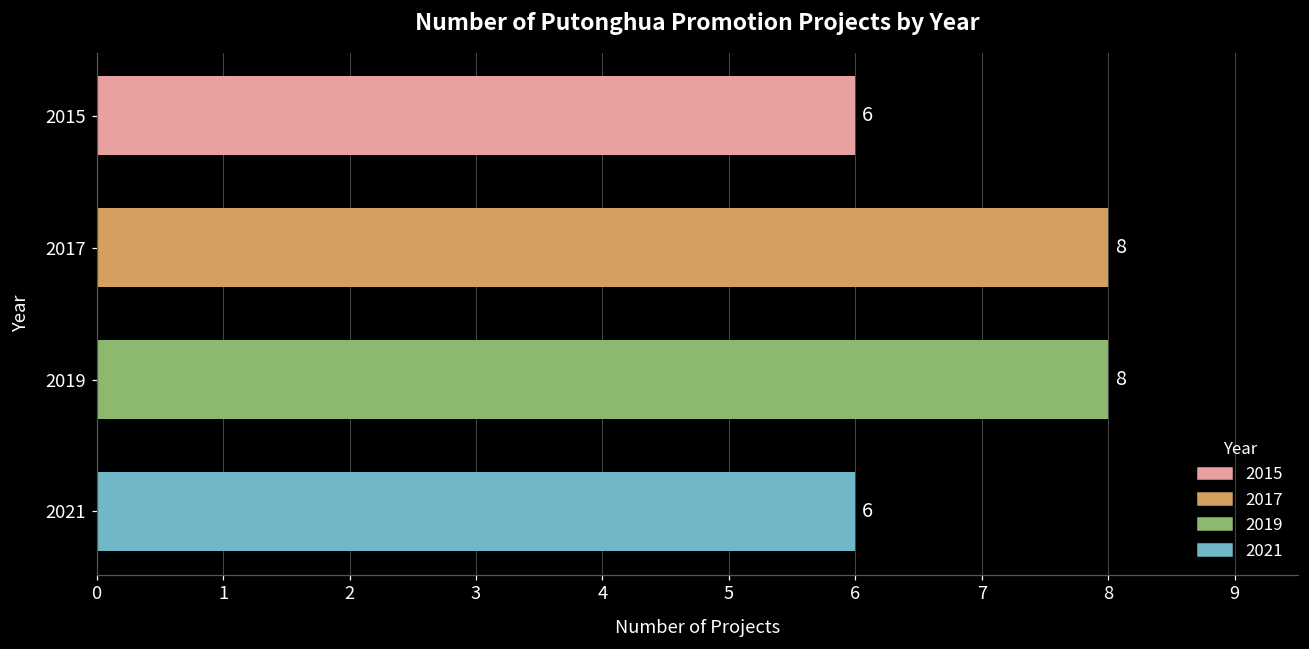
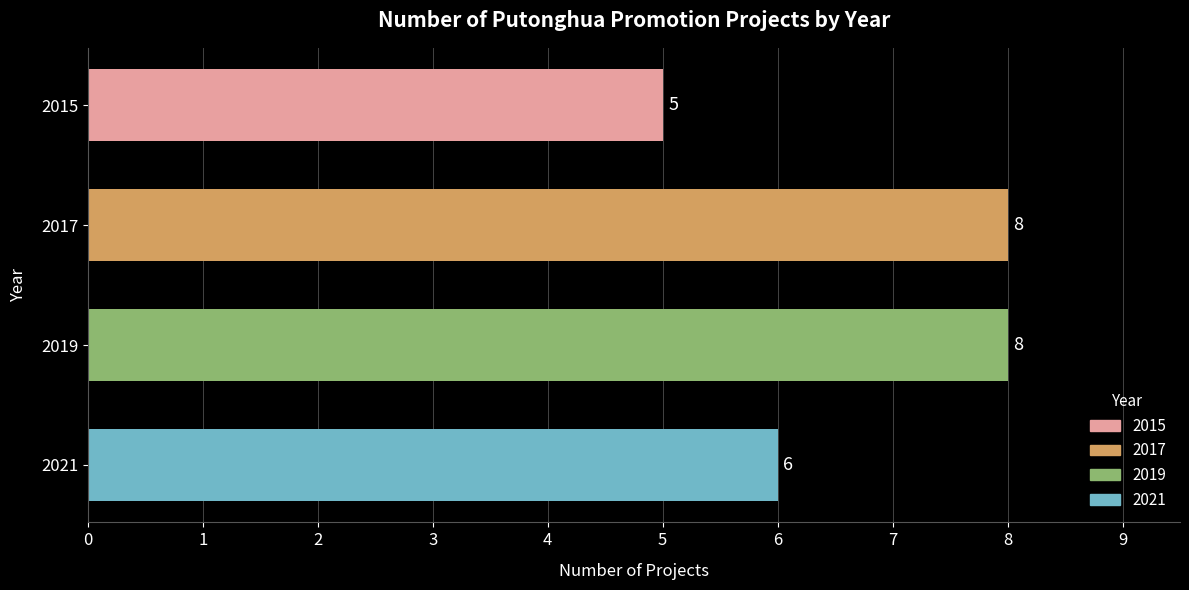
  {
-   "2015": 6,
+   "2015": 5,
    "2017": 8,
    "2019": 8,
    "2021": 6
  }
